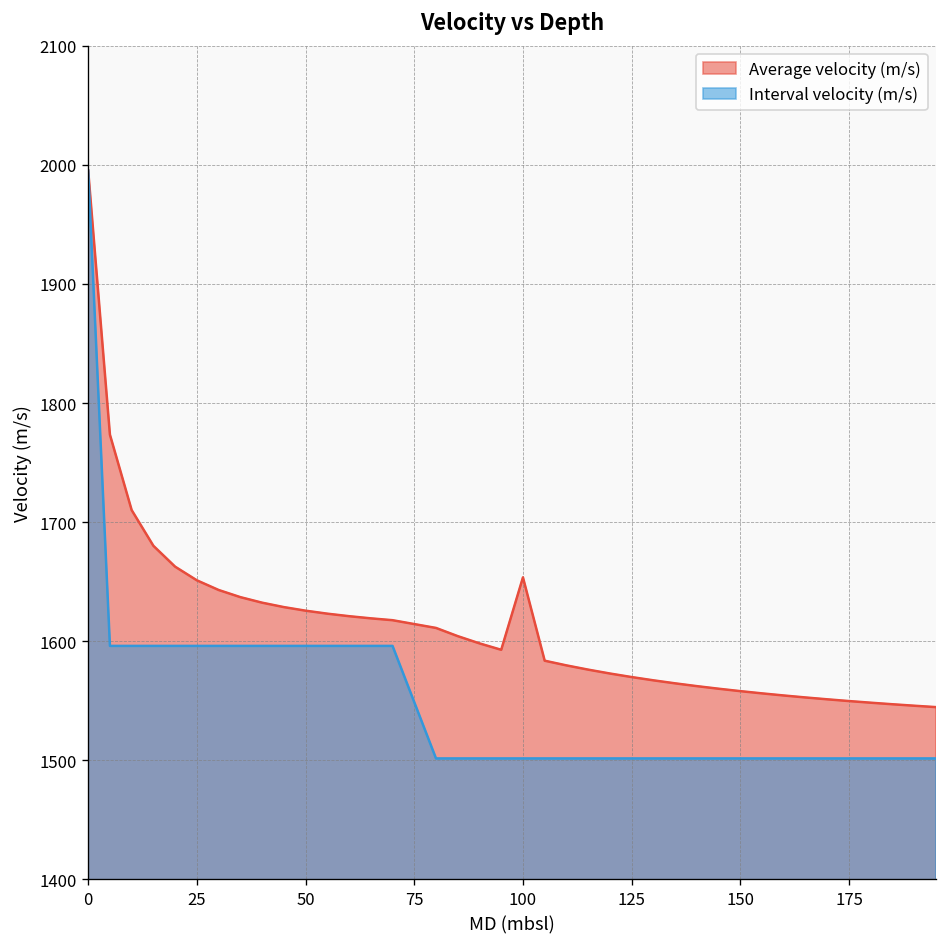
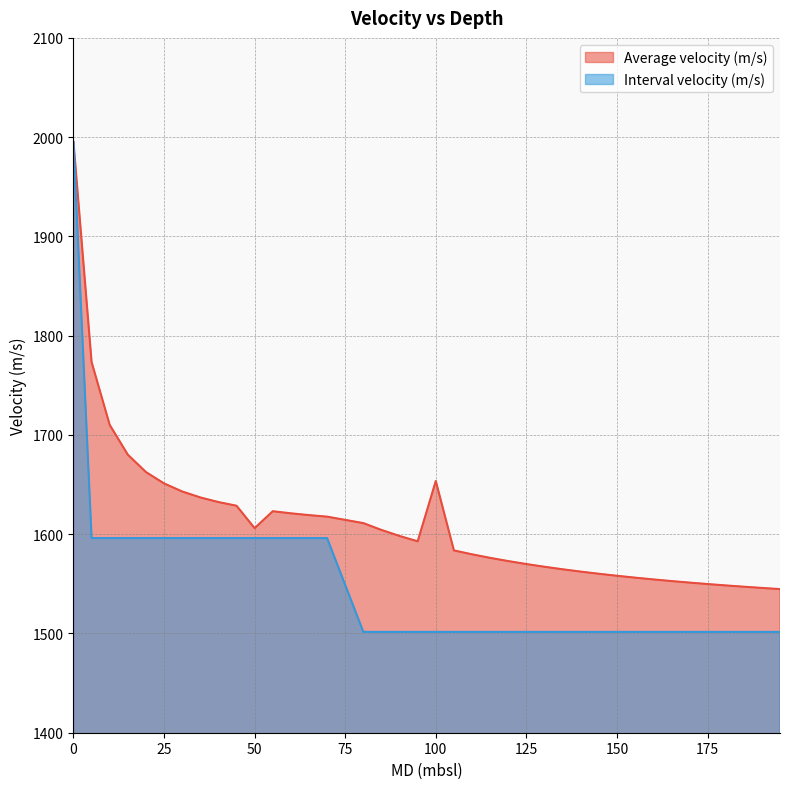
  {
    "Average velocity (m/s)": {
      "25": 1650,
-     "50": 1630,
+     "50": 1610,
      "100": 1650,
      "125": 1570,
      "150": 1560,
      "175": 1550
    },
    "Interval velocity (m/s)": {
      "25": 1600,
      "50": 1600,
      "100": 1500,
      "125": 1500,
      "150": 1500,
      "175": 1500
    }
  }
